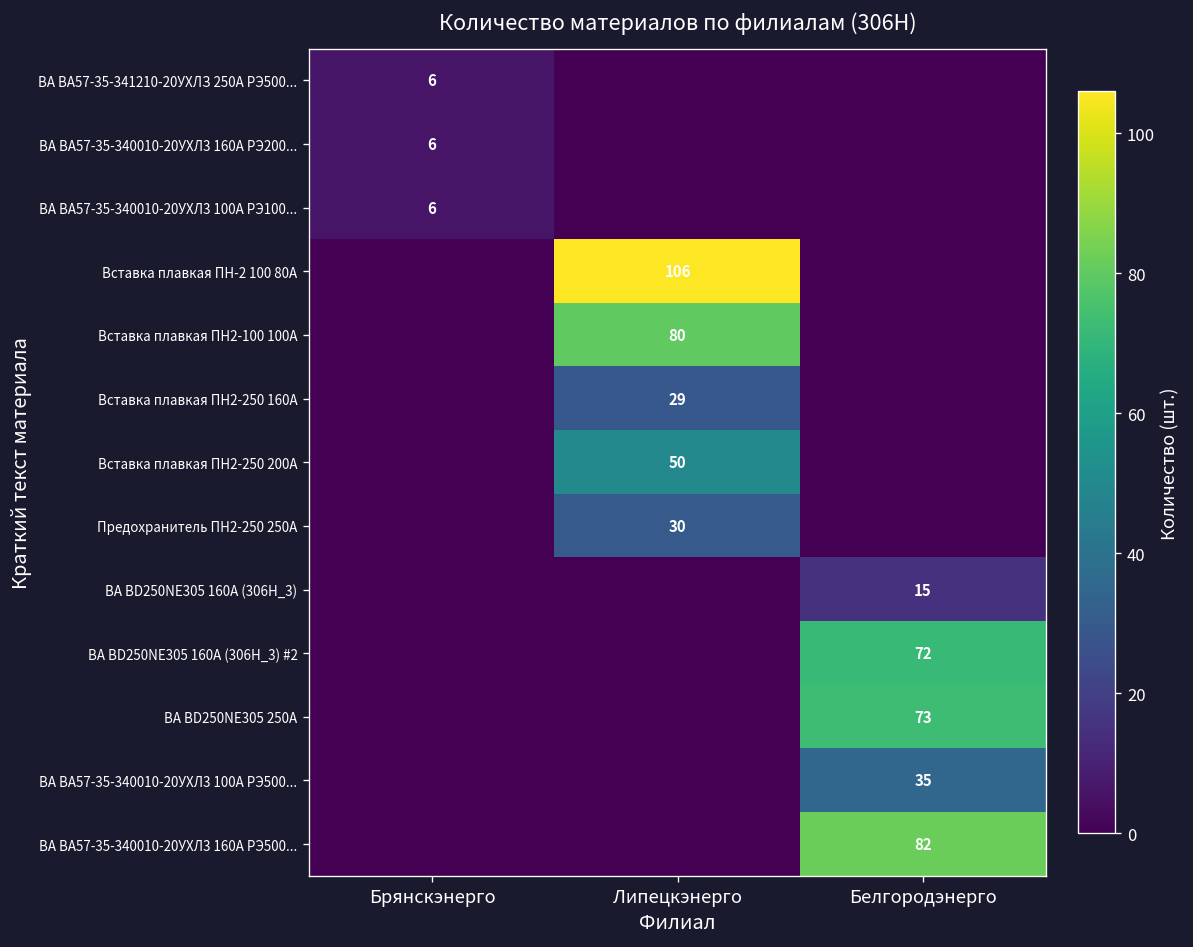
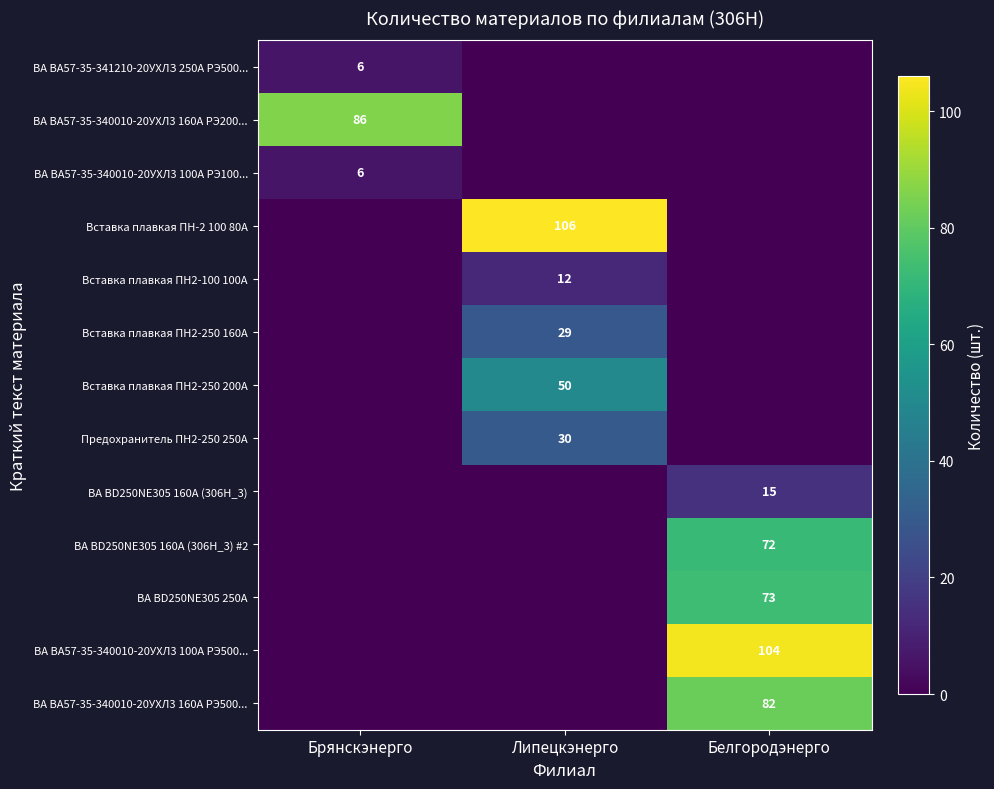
  {
    "ВА ВА57-35-341210-20УХЛЗ 250А РЭ500...": {
      "Брянскэнерго": 6
    },
    "ВА ВА57-35-340010-20УХЛ3 160А РЭ200...": {
-     "Брянскэнерго": 6
+     "Брянскэнерго": 86
    },
    "ВА ВА57-35-340010-20УХЛ3 100А РЭ100...": {
      "Брянскэнерго": 6
    },
    "Вставка плавкая ПН-2 100 80А": {
      "Липецкэнерго": 106
    },
    "Вставка плавкая ПН2-100 100А": {
-     "Липецкэнерго": 80
+     "Липецкэнерго": 12
    },
    "Вставка плавкая ПН2-250 160А": {
      "Липецкэнерго": 29
    },
    "Вставка плавкая ПН2-250 200А": {
      "Липецкэнерго": 50
    },
    "Предохранитель ПН2-250 250А": {
      "Липецкэнерго": 30
    },
    "ВА BD250NE305 160А (306H_3)": {
      "Белгородэнерго": 15
    },
    "ВА BD250NE305 160А (306H_3) #2": {
      "Белгородэнерго": 72
    },
    "ВА BD250NE305 250A": {
      "Белгородэнерго": 73
    },
    "ВА ВА57-35-340010-20УХЛ3 100А РЭ500...": {
-     "Белгородэнерго": 35
+     "Белгородэнерго": 104
    },
    "ВА ВА57-35-340010-20УХЛ3 160А РЭ500...": {
      "Белгородэнерго": 82
    }
  }
